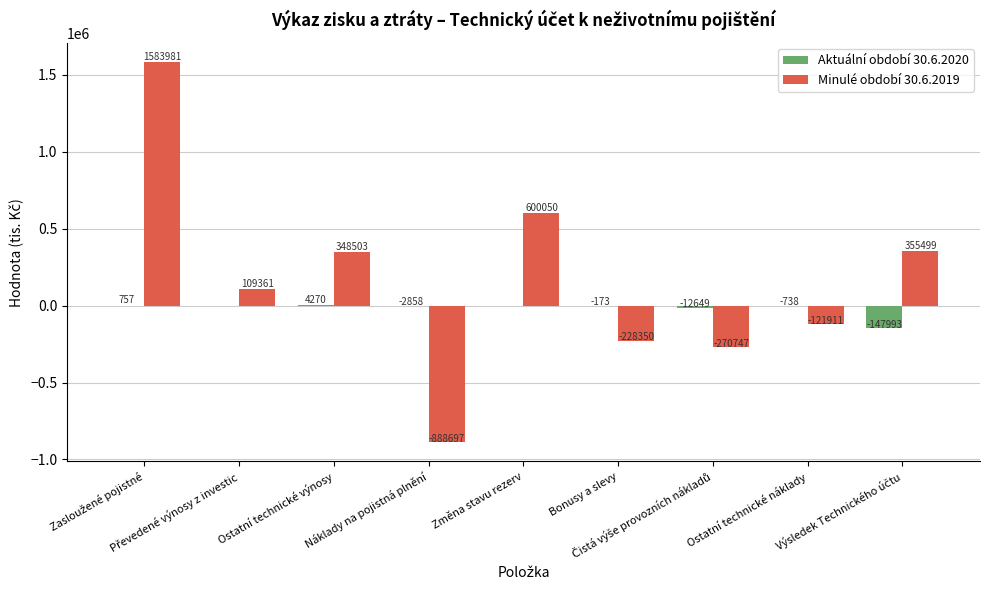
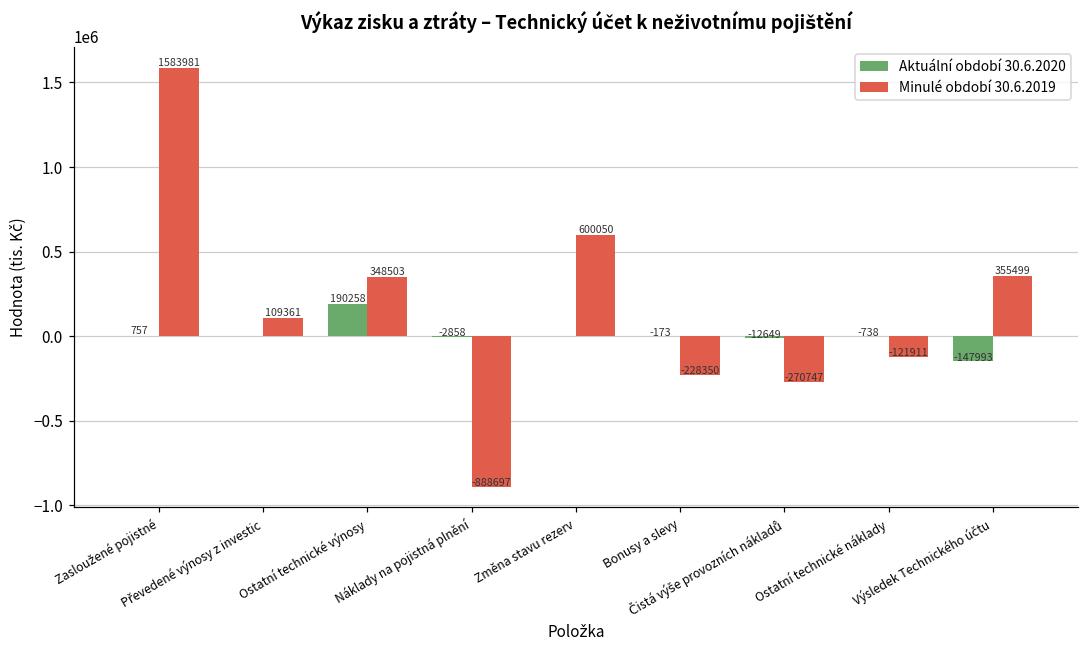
  {
    "Aktuální období 30.6.2020": {
      "Zasloužené pojistné": 757,
-     "Ostatní technické výnosy": 4270,
+     "Ostatní technické výnosy": 190258,
      "Náklady na pojistná plnění": -2858,
      "Bonusy a slevy": -173,
      "Čistá výše provozních nákladů": -12649,
      "Ostatní technické náklady": -738,
      "Výsledek Technického účtu": -147993
    },
    "Minulé období 30.6.2019": {
      "Zasloužené pojistné": 1583981,
      "Převedené výnosy z investic": 109361,
      "Ostatní technické výnosy": 348503,
      "Náklady na pojistná plnění": -888697,
      "Změna stavu rezerv": 600050,
      "Bonusy a slevy": -228350,
      "Čistá výše provozních nákladů": -270747,
      "Ostatní technické náklady": -121911,
      "Výsledek Technického účtu": 355499
    }
  }
